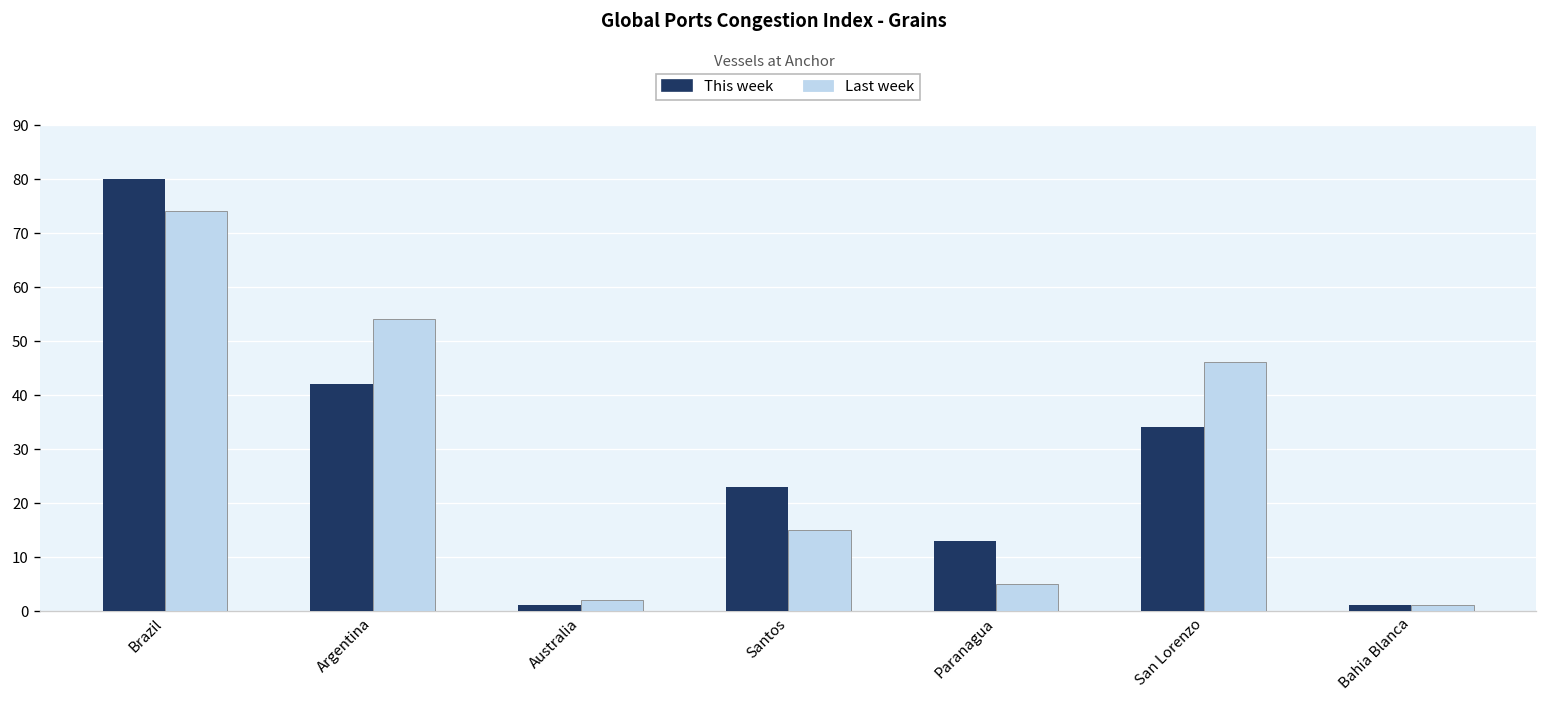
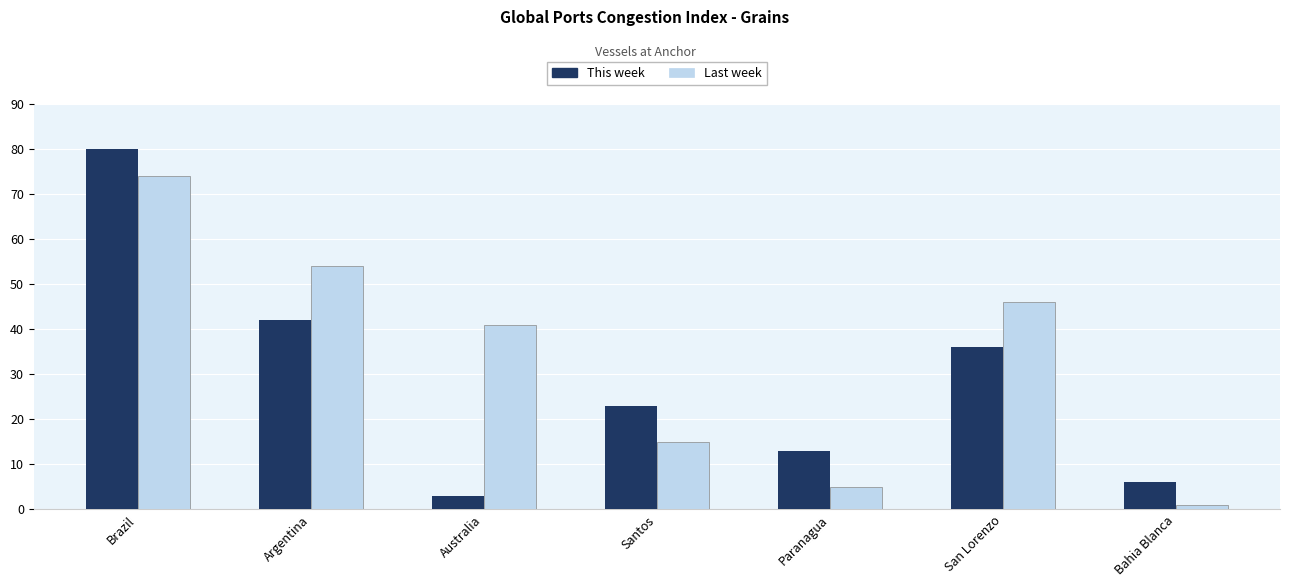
  {
    "This week": {
      "Brazil": 80,
      "Argentina": 42,
-     "Australia": 1,
+     "Australia": 3,
      "Santos": 23,
      "Paranagua": 13,
-     "San Lorenzo": 34,
-     "Bahia Blanca": 1
+     "San Lorenzo": 36,
+     "Bahia Blanca": 6
    },
    "Last week": {
      "Brazil": 74,
      "Argentina": 54,
-     "Australia": 2,
+     "Australia": 41,
      "Santos": 15,
      "Paranagua": 5,
      "San Lorenzo": 46,
      "Bahia Blanca": 1
    }
  }
